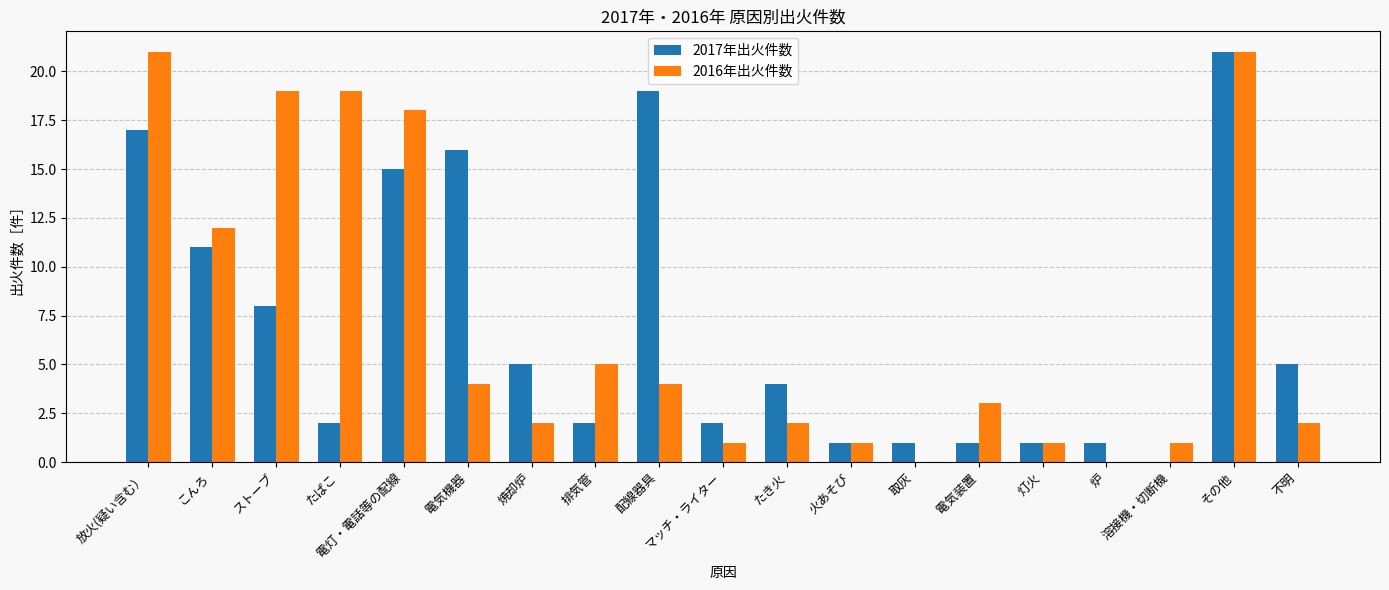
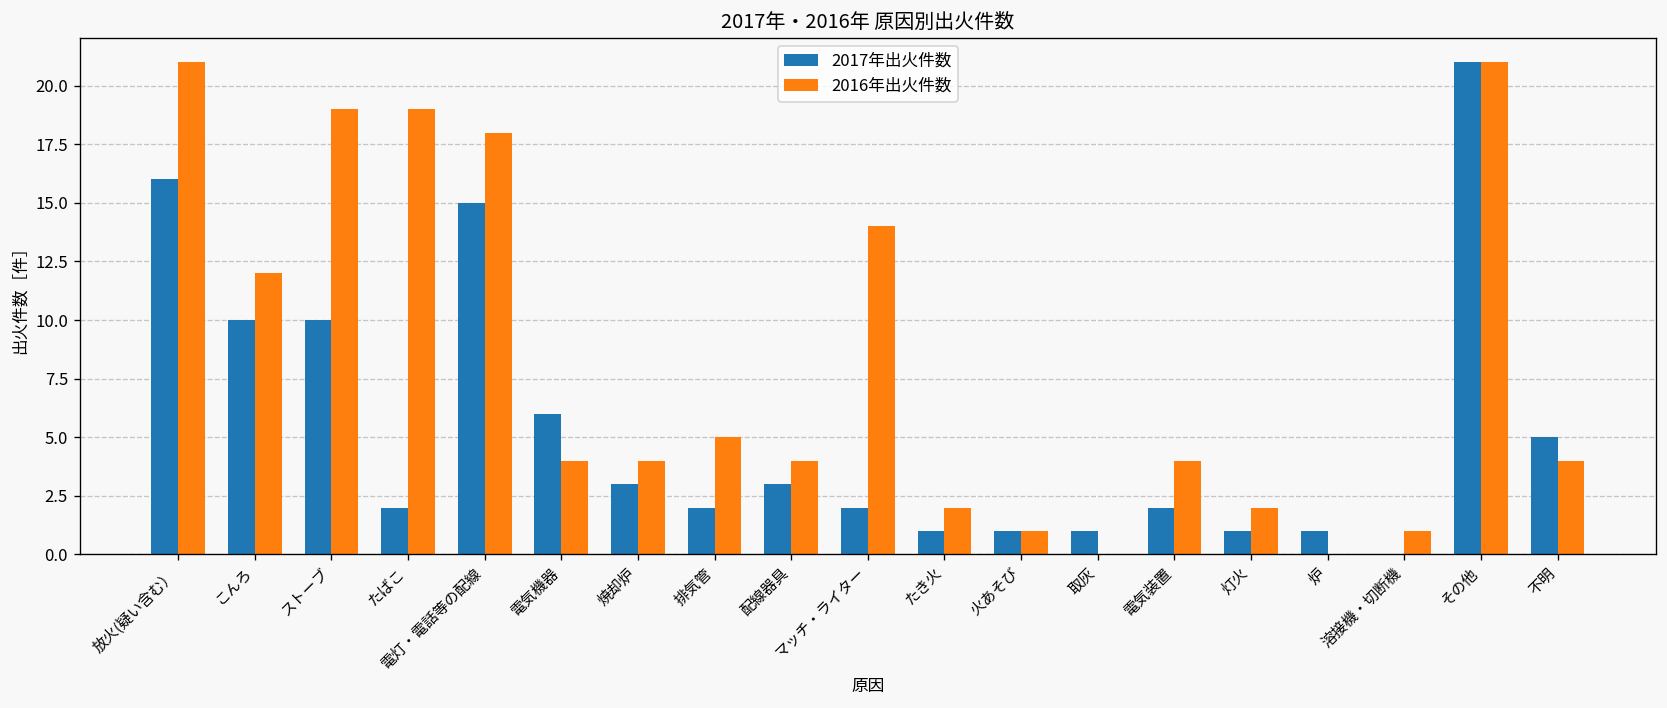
  {
    "2017年出火件数": {
-     "放火(疑い含む）": 17,
-     "こんろ": 11,
-     "ストーブ": 8,
+     "放火(疑い含む）": 16,
+     "こんろ": 10,
+     "ストーブ": 10,
      "たばこ": 2,
      "電灯・電話等の配線": 15,
-     "電気機器": 16,
-     "焼却炉": 5,
+     "電気機器": 6,
+     "焼却炉": 3,
      "排気管": 2,
-     "配線器具": 19,
+     "配線器具": 3,
      "マッチ・ライター": 2,
-     "たき火": 4,
+     "たき火": 1,
      "火あそび": 1,
      "取灰": 1,
-     "電気装置": 1,
+     "電気装置": 2,
      "灯火": 1,
      "炉": 1,
      "溶接機・切断機": 0,
      "その他": 21,
      "不明": 5
    },
    "2016年出火件数": {
      "放火(疑い含む）": 21,
      "こんろ": 12,
      "ストーブ": 19,
      "たばこ": 19,
      "電灯・電話等の配線": 18,
      "電気機器": 4,
-     "焼却炉": 2,
+     "焼却炉": 4,
      "排気管": 5,
      "配線器具": 4,
-     "マッチ・ライター": 1,
+     "マッチ・ライター": 14,
      "たき火": 2,
      "火あそび": 1,
      "取灰": 0,
-     "電気装置": 3,
-     "灯火": 1,
+     "電気装置": 4,
+     "灯火": 2,
      "炉": 0,
      "溶接機・切断機": 1,
      "その他": 21,
-     "不明": 2
+     "不明": 4
    }
  }
